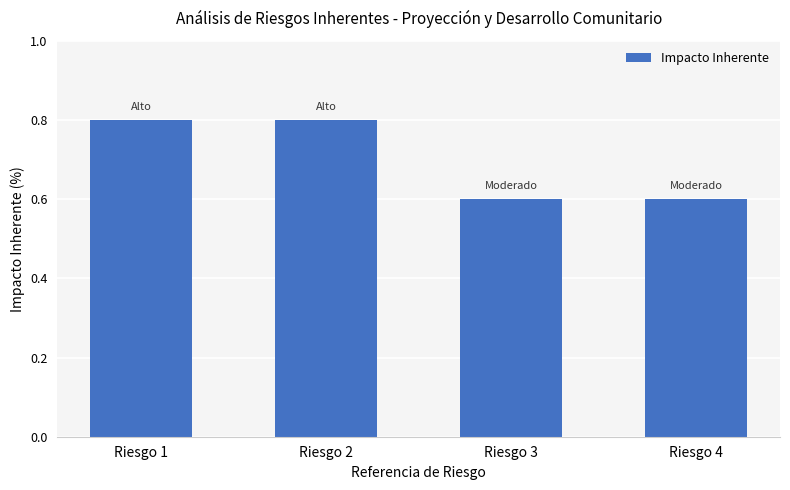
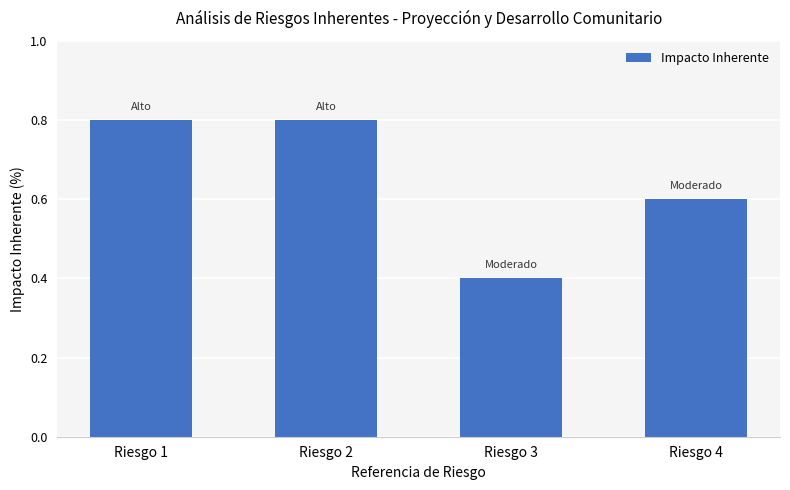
  {
    "Riesgo 1": 0.8,
    "Riesgo 2": 0.8,
-   "Riesgo 3": 0.6,
+   "Riesgo 3": 0.4,
    "Riesgo 4": 0.6
  }
